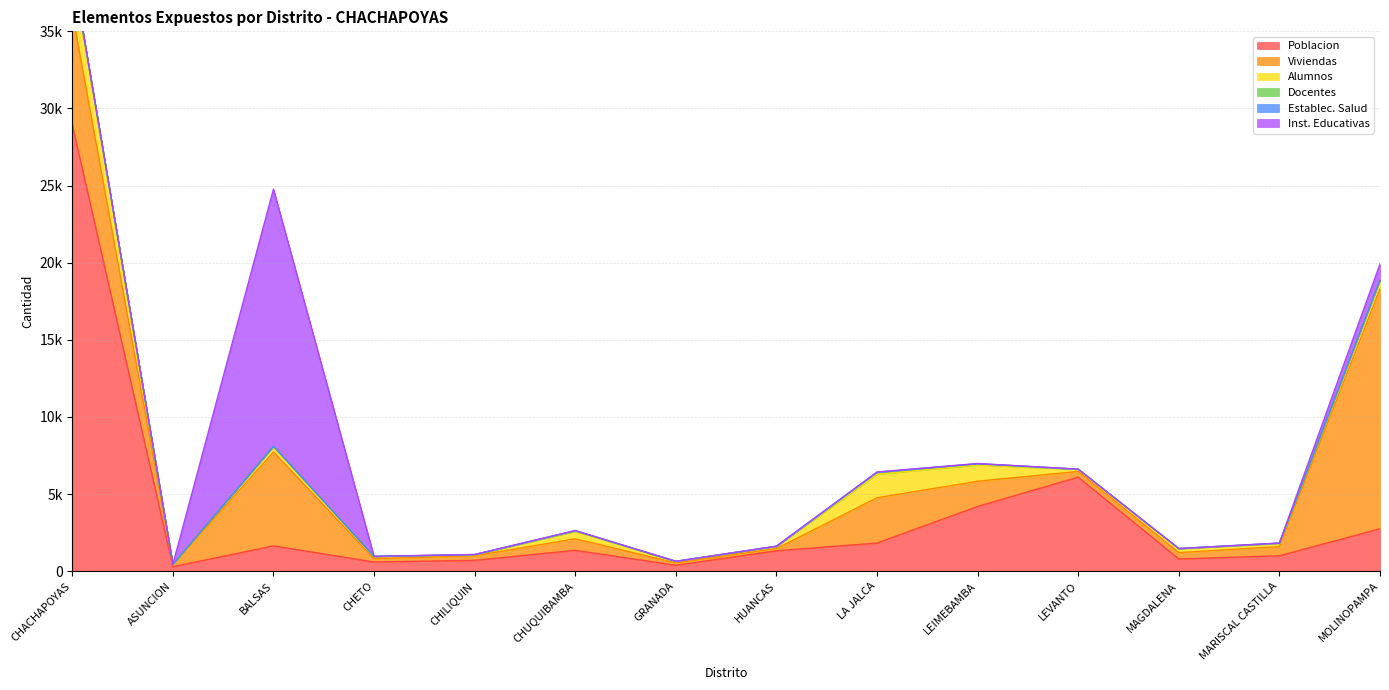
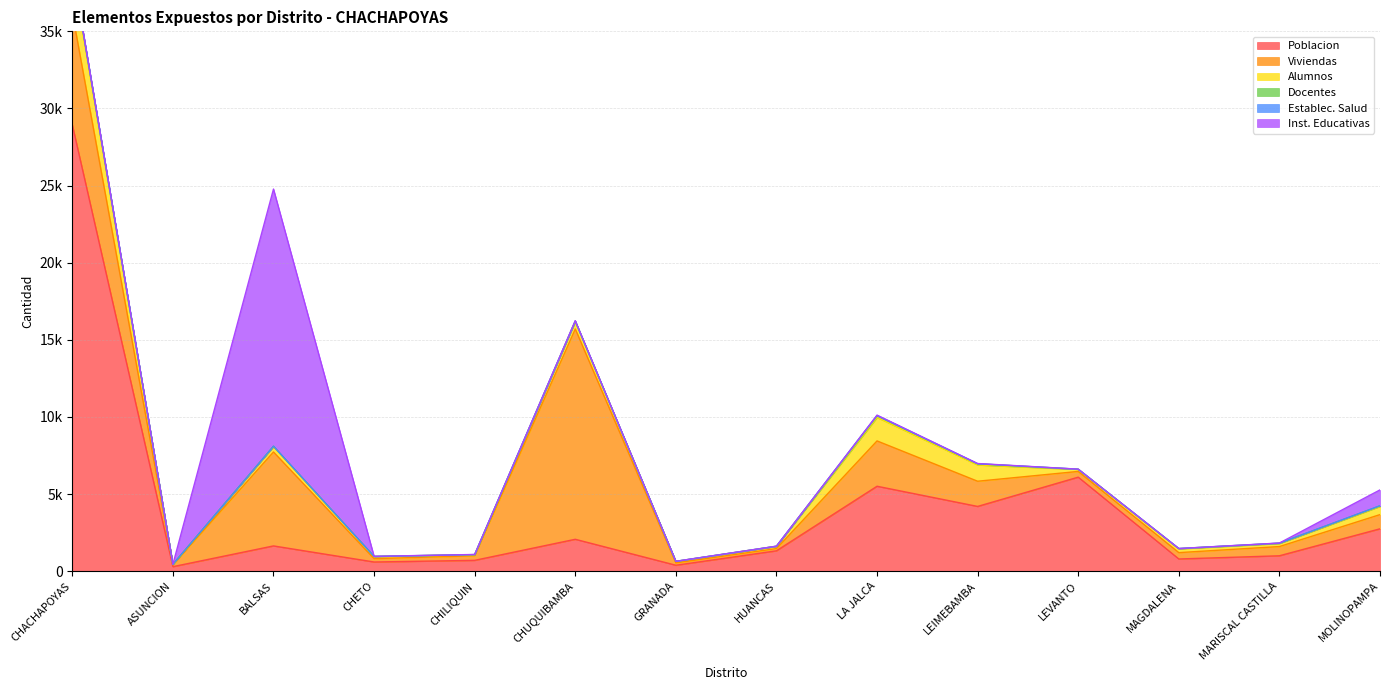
  {
    "Poblacion": {
      "CHACHAPOYAS": 28900,
      "BALSAS": 1600,
      "CHETO": 600,
      "CHILIQUIN": 700,
-     "CHUQUIBAMBA": 1300,
-     "LA JALCA": 1800,
+     "CHUQUIBAMBA": 2100,
+     "LA JALCA": 5500,
      "LEIMEBAMBA": 4200,
      "LEVANTO": 6100,
      "MAGDALENA": 800,
      "MARISCAL CASTILLA": 1000,
      "MOLINOPAMPA": 2700
    },
    "Viviendas": {
      "BALSAS": 6100,
-     "CHUQUIBAMBA": 800,
+     "CHUQUIBAMBA": 13600,
      "LA JALCA": 2900,
      "LEIMEBAMBA": 1600,
      "MAGDALENA": 400,
      "MARISCAL CASTILLA": 600,
-     "MOLINOPAMPA": 15600
+     "MOLINOPAMPA": 900
    },
    "Inst. Educativas": {
      "BALSAS": 16700,
      "MOLINOPAMPA": 1000
    }
  }
